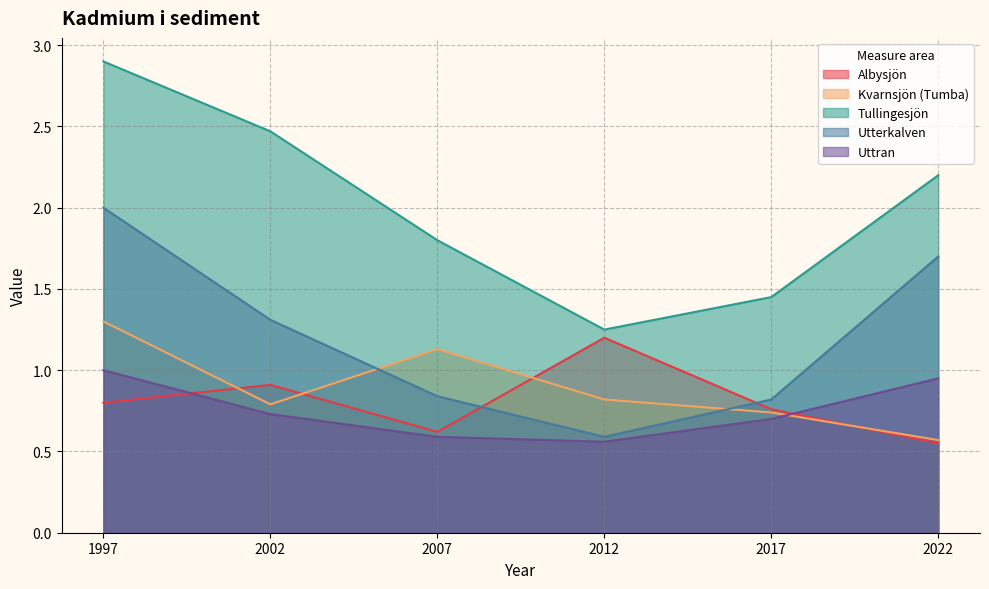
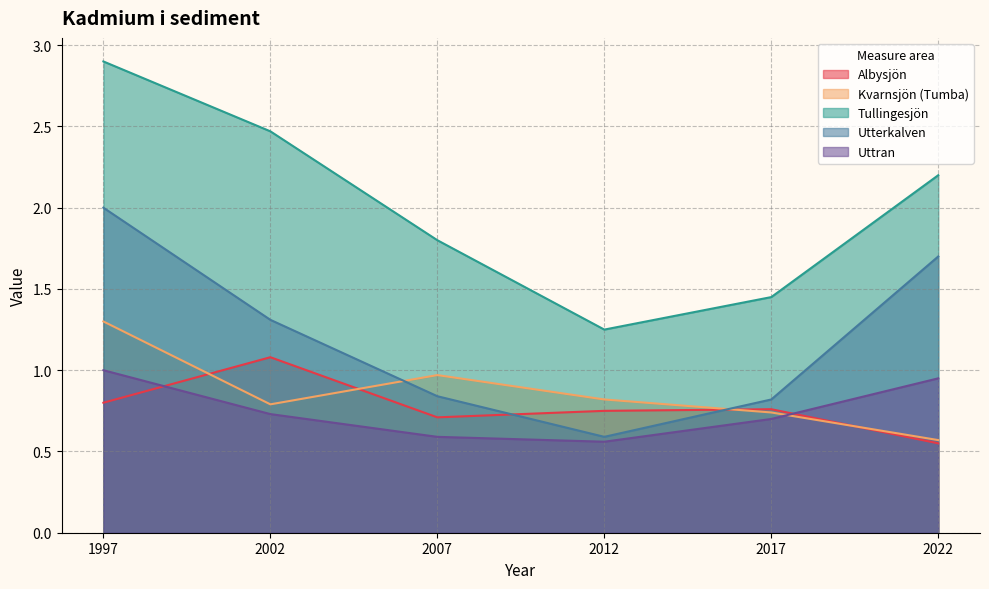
  {
    "Albysjön": {
      "1997": 0.80,
-     "2002": 0.91,
-     "2007": 0.62,
-     "2012": 1.20,
+     "2002": 1.08,
+     "2007": 0.71,
+     "2012": 0.75,
      "2017": 0.76,
      "2022": 0.55
    },
    "Kvarnsjön (Tumba)": {
      "1997": 1.30,
      "2002": 0.79,
-     "2007": 1.13,
+     "2007": 0.97,
      "2012": 0.82,
      "2017": 0.74,
      "2022": 0.57
    }
  }
